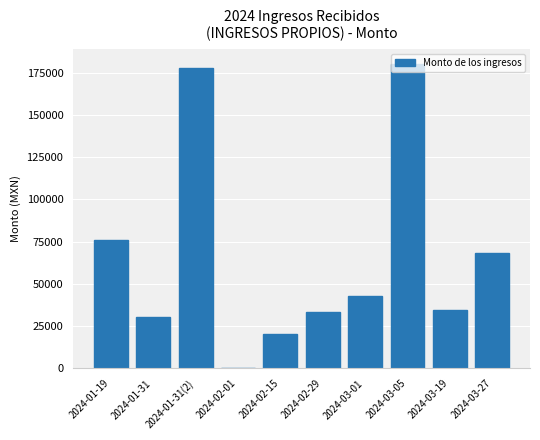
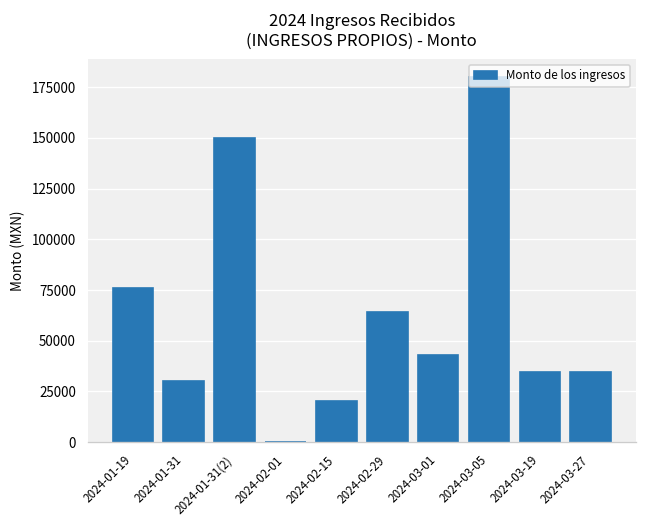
  {
    "2024-01-19": 76000,
    "2024-01-31": 30000,
-   "2024-01-31(2)": 178000,
+   "2024-01-31(2)": 150000,
    "2024-02-15": 20000,
-   "2024-02-29": 33000,
+   "2024-02-29": 64000,
    "2024-03-01": 43000,
    "2024-03-19": 34000,
-   "2024-03-27": 68000
+   "2024-03-27": 34000
  }
